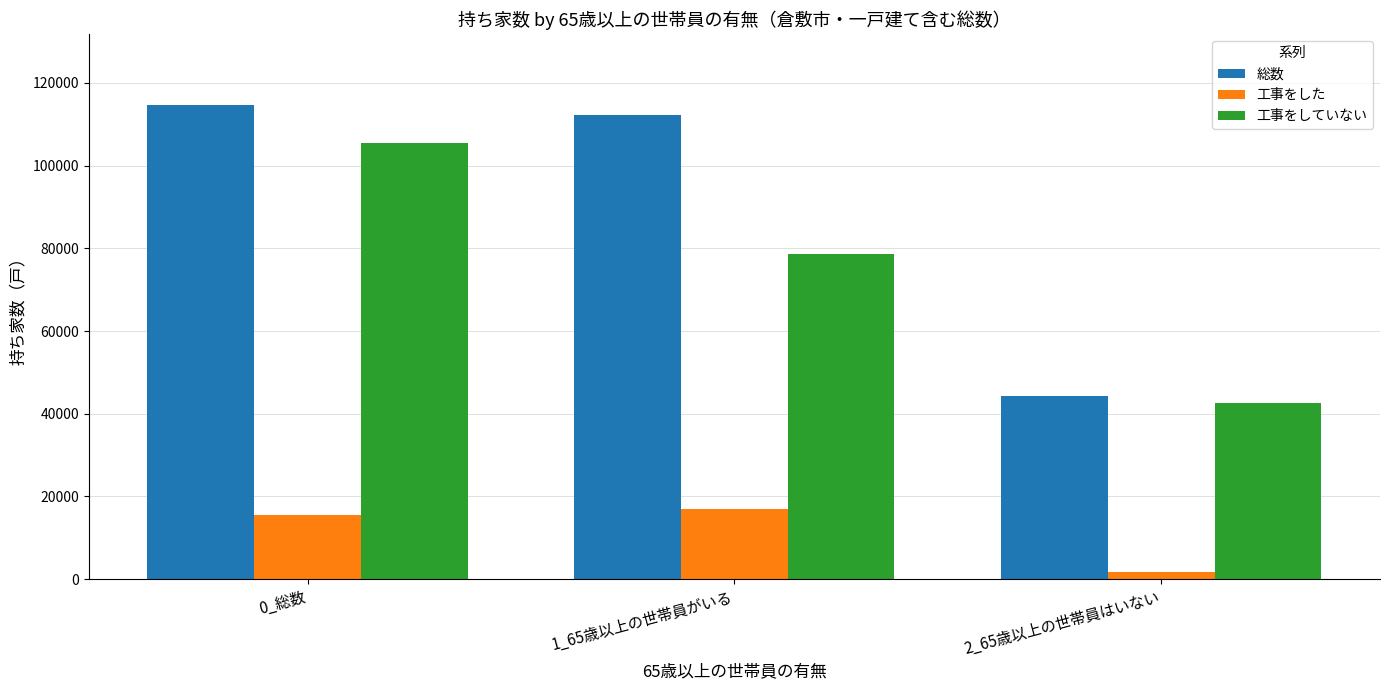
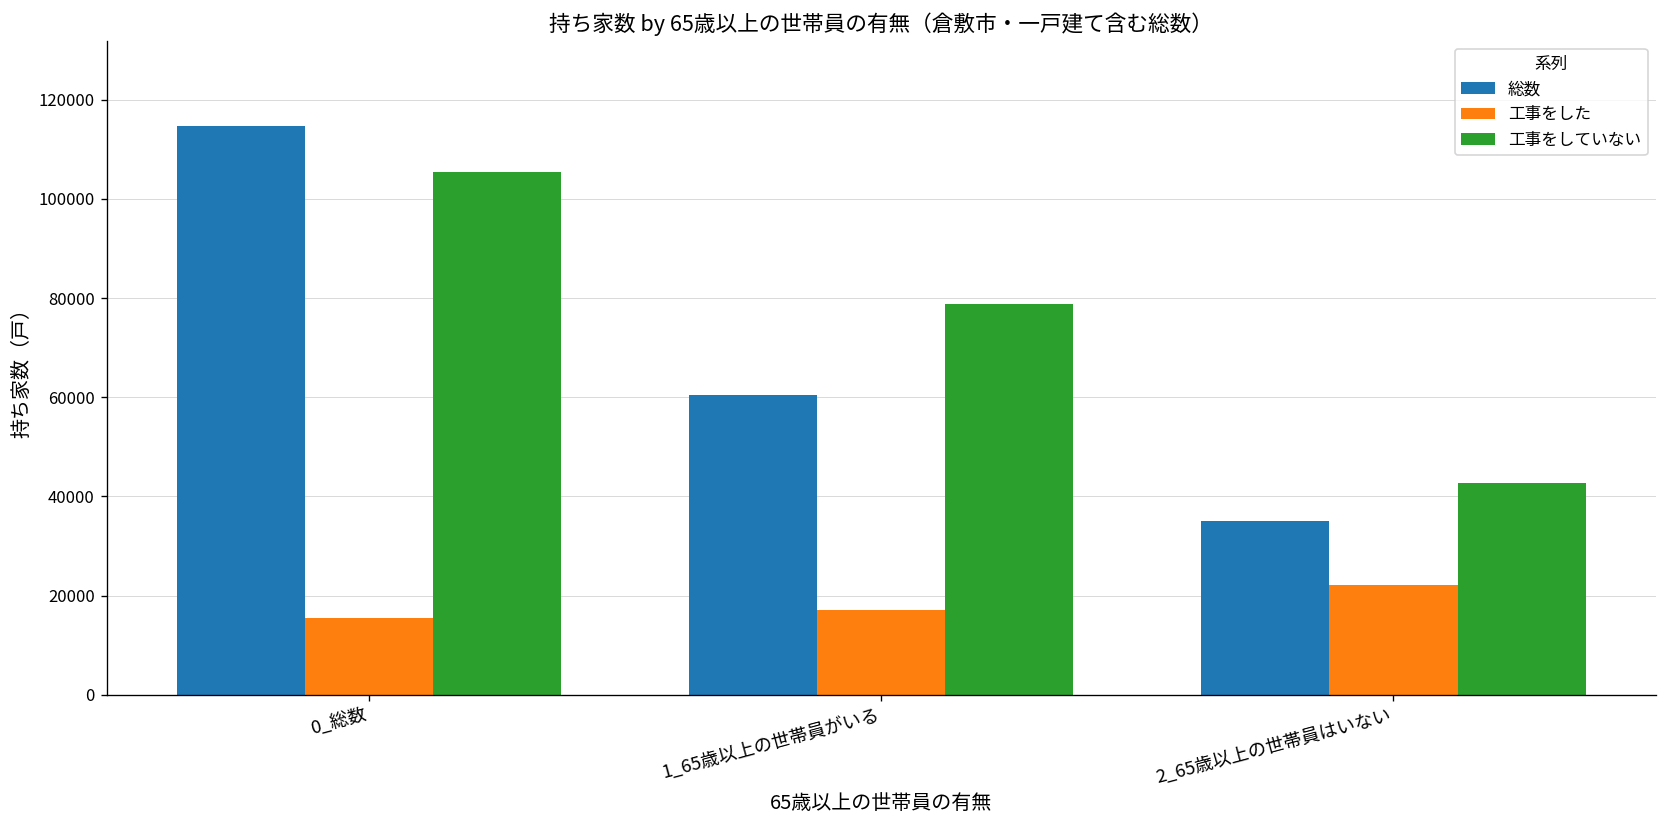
  {
    "総数": {
      "0_総数": 115000,
-     "1_65歳以上の世帯員がいる": 112000,
-     "2_65歳以上の世帯員はいない": 44000
+     "1_65歳以上の世帯員がいる": 60000,
+     "2_65歳以上の世帯員はいない": 35000
    },
    "工事をした": {
      "0_総数": 16000,
      "1_65歳以上の世帯員がいる": 17000,
-     "2_65歳以上の世帯員はいない": 2000
+     "2_65歳以上の世帯員はいない": 22000
    },
    "工事をしていない": {
      "0_総数": 105000,
      "1_65歳以上の世帯員がいる": 79000,
      "2_65歳以上の世帯員はいない": 43000
    }
  }
